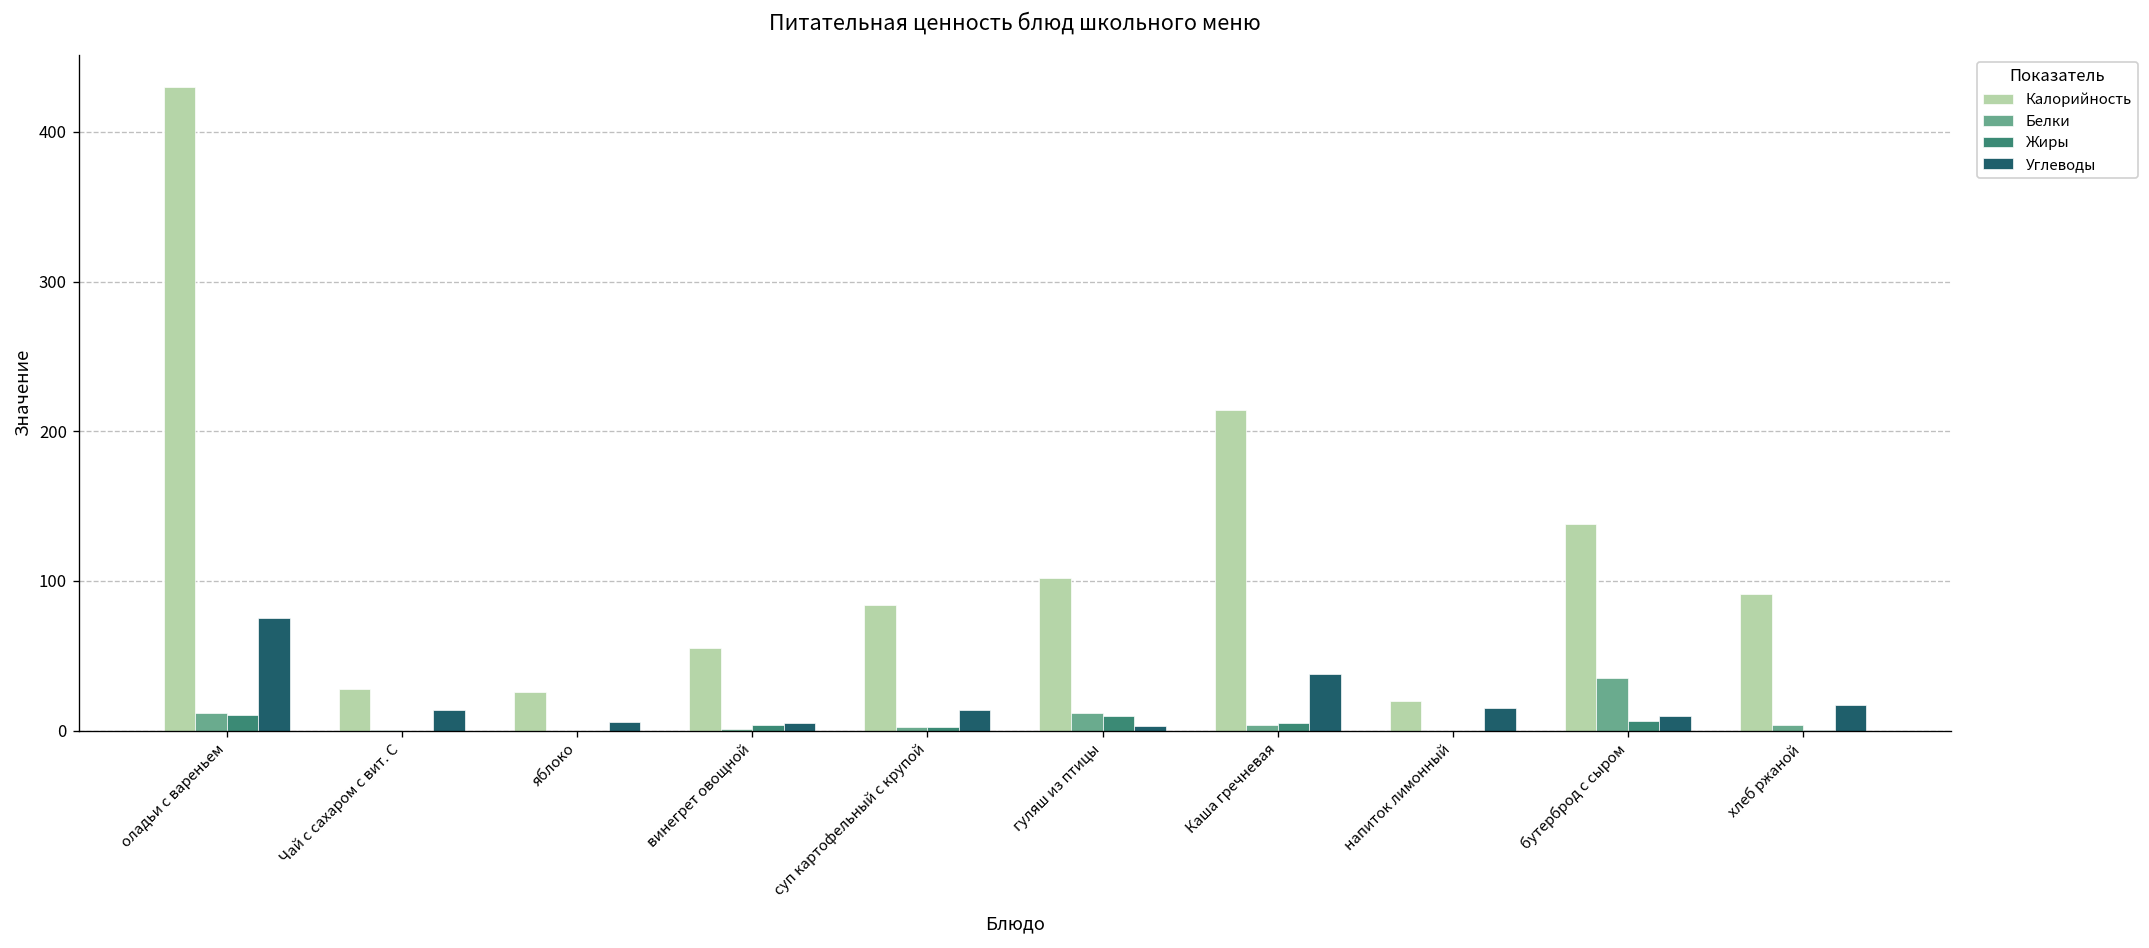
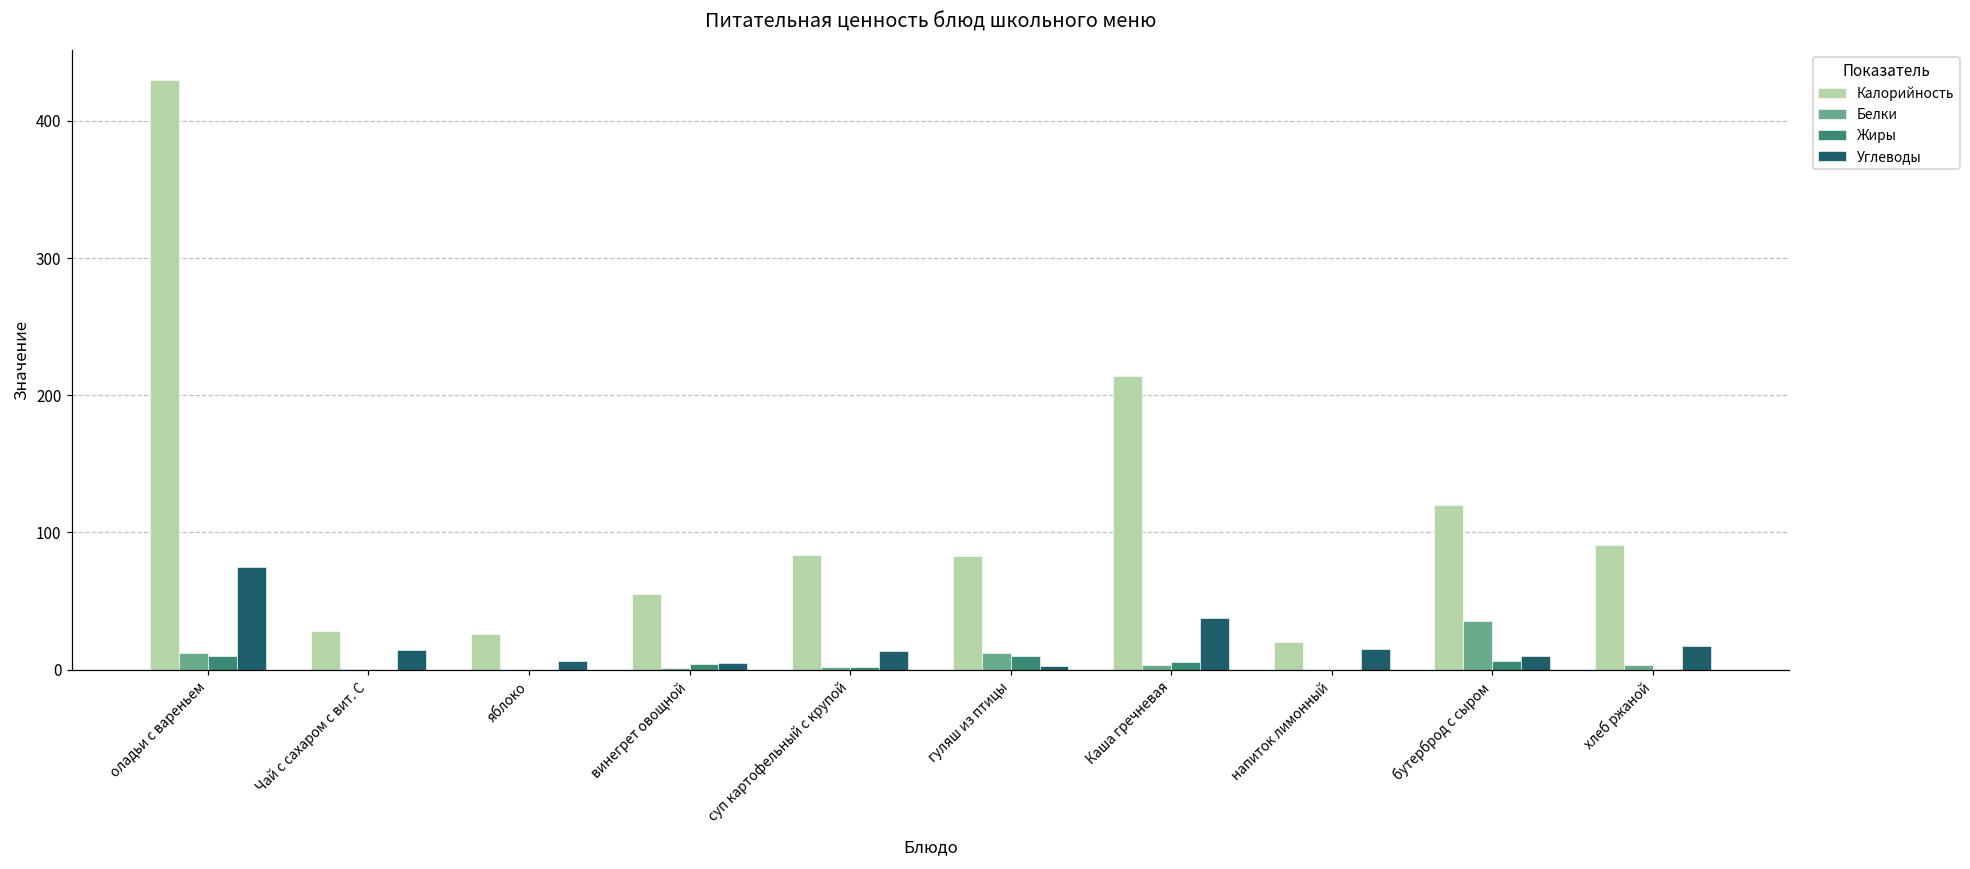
  {
    "Калорийность": {
      "оладьи с вареньем": 430,
      "Чай с сахаром с вит. С": 28,
      "яблоко": 26,
      "винегрет овощной": 55,
      "суп картофельный с крупой": 84,
-     "гуляш из птицы": 102,
+     "гуляш из птицы": 83,
      "Каша гречневая": 214,
      "напиток лимонный": 20,
-     "бутерброд с сыром": 138,
+     "бутерброд с сыром": 120,
      "хлеб ржаной": 91
    },
    "Белки": {
      "оладьи с вареньем": 12,
      "яблоко": 0,
      "суп картофельный с крупой": 2,
      "гуляш из птицы": 12,
      "Каша гречневая": 4,
      "напиток лимонный": 0,
      "бутерброд с сыром": 35,
      "хлеб ржаной": 3
    }
  }
